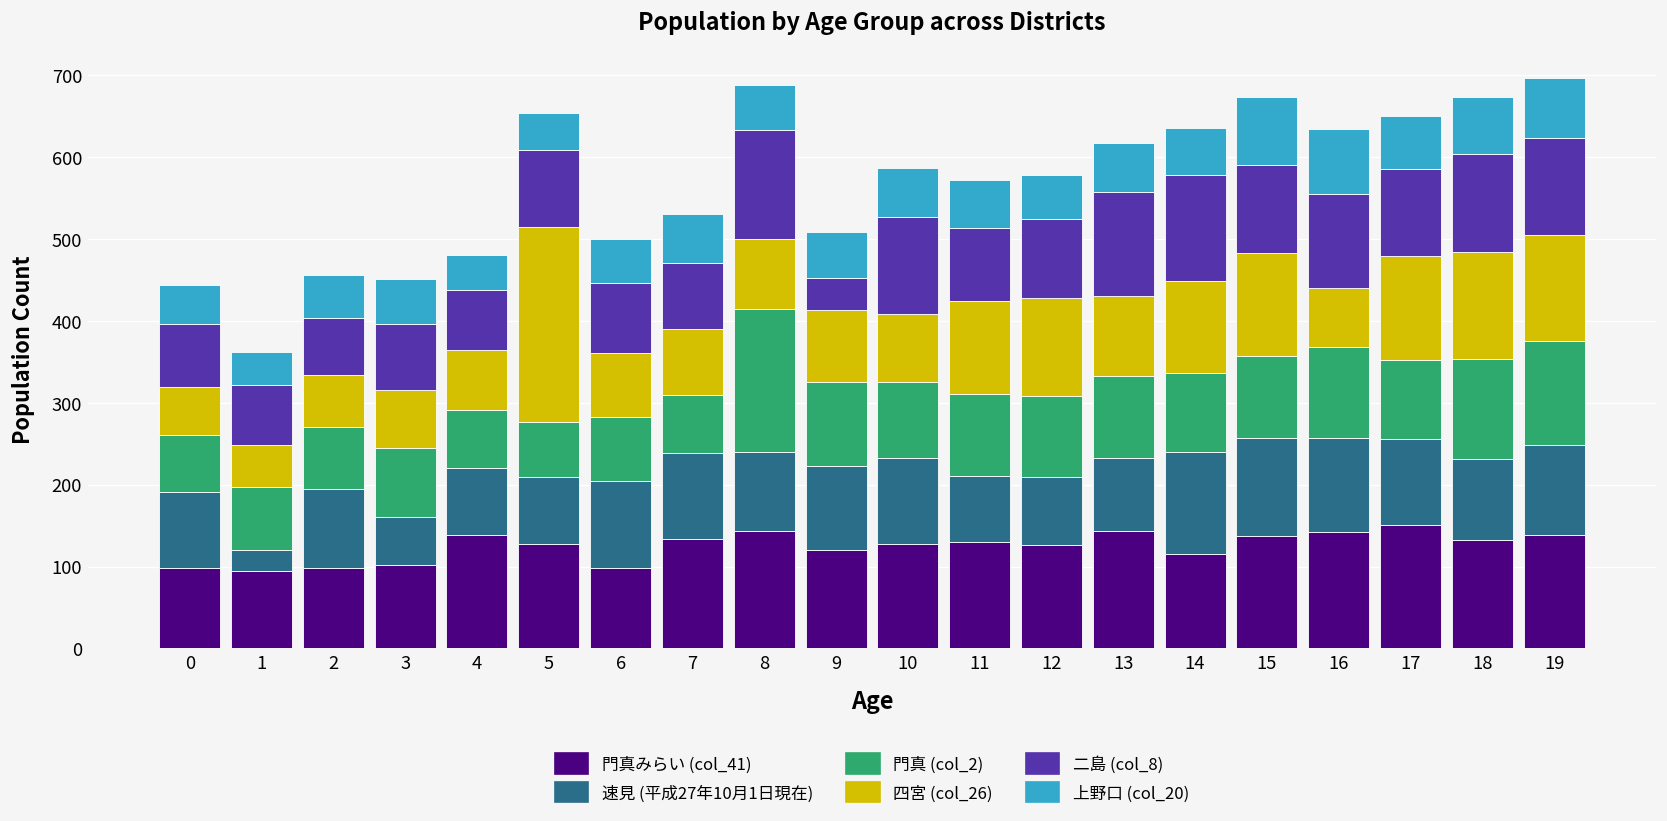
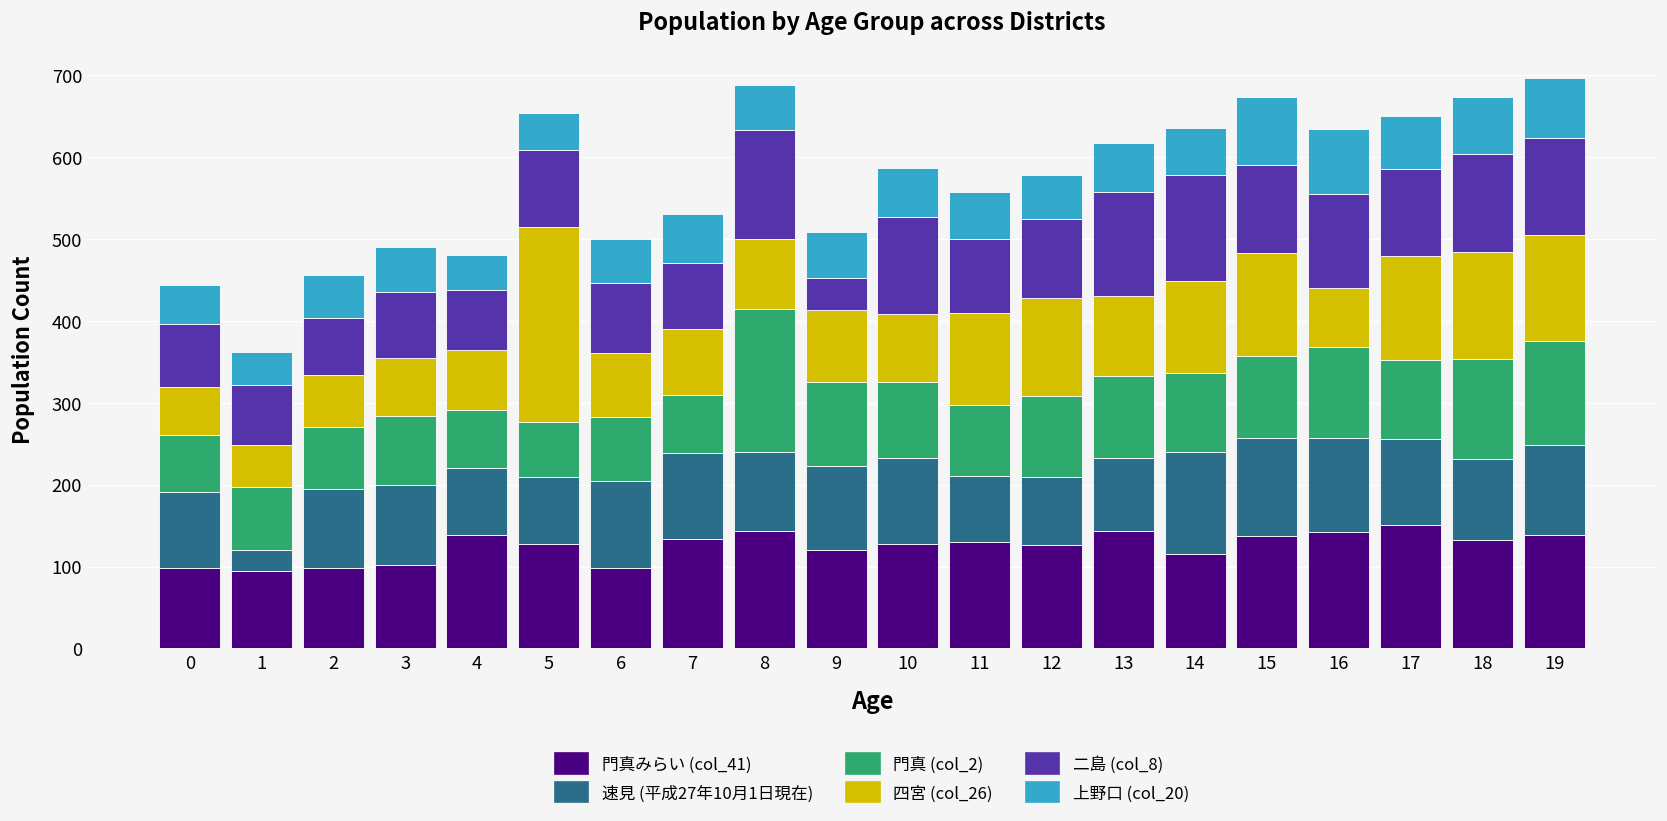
  {
    "門真みらい (col_41)": {
      "0": 100,
      "1": 100,
      "2": 100,
      "3": 100,
      "4": 140,
      "5": 130,
      "6": 100,
      "7": 130,
      "8": 140,
      "9": 120,
      "10": 130,
      "11": 130,
      "12": 130,
      "13": 140,
      "14": 120,
      "15": 140,
      "16": 140,
      "17": 150,
      "18": 130,
      "19": 140
    },
    "速見 (平成27年10月1日現在)": {
      "0": 90,
      "1": 30,
      "2": 100,
-     "3": 60,
+     "3": 100,
      "4": 80,
      "5": 80,
      "6": 110,
      "7": 110,
      "8": 100,
      "9": 100,
      "10": 110,
      "11": 80,
      "12": 80,
      "13": 90,
      "14": 130,
      "15": 120,
      "16": 120,
      "17": 110,
      "18": 100,
      "19": 110
    },
    "門真 (col_2)": {
      "0": 70,
      "1": 80,
      "2": 80,
      "3": 80,
      "4": 70,
      "5": 70,
      "6": 80,
      "7": 70,
      "8": 170,
      "9": 100,
      "10": 90,
-     "11": 100,
+     "11": 90,
      "12": 100,
      "13": 100,
      "14": 100,
      "15": 100,
      "16": 110,
      "17": 100,
      "18": 120,
      "19": 130
    },
    "四宮 (col_26)": {
      "0": 60,
      "1": 50,
      "2": 60,
      "3": 70,
      "4": 70,
      "5": 240,
      "6": 80,
      "7": 80,
      "8": 90,
      "9": 90,
      "10": 80,
      "11": 110,
      "12": 120,
      "13": 100,
      "14": 110,
      "15": 130,
      "16": 70,
      "17": 130,
      "18": 130,
      "19": 130
    },
    "二島 (col_8)": {
      "0": 80,
      "1": 70,
      "2": 70,
      "3": 80,
      "4": 70,
      "5": 90,
      "6": 90,
      "7": 80,
      "8": 130,
      "9": 40,
      "10": 120,
      "11": 90,
      "12": 100,
      "13": 130,
      "14": 130,
      "15": 110,
      "16": 120,
      "17": 110,
      "18": 120,
      "19": 120
    },
    "上野口 (col_20)": {
      "0": 50,
      "1": 40,
      "2": 50,
      "3": 60,
      "4": 40,
      "5": 50,
      "6": 50,
      "7": 60,
      "8": 60,
      "9": 60,
      "10": 60,
      "11": 60,
      "12": 50,
      "13": 60,
      "14": 60,
      "15": 80,
      "16": 80,
      "17": 60,
      "18": 70,
      "19": 70
    }
  }
